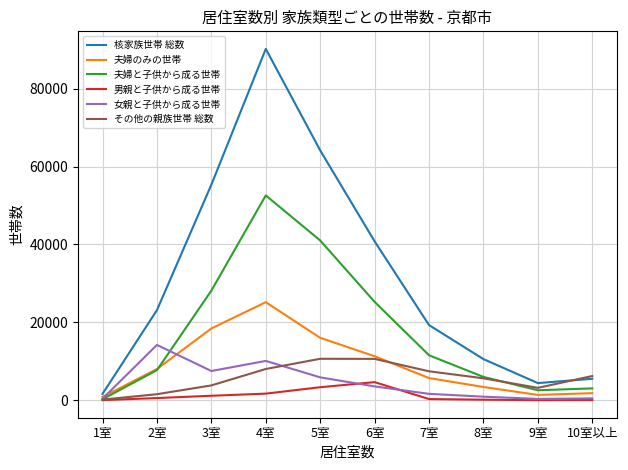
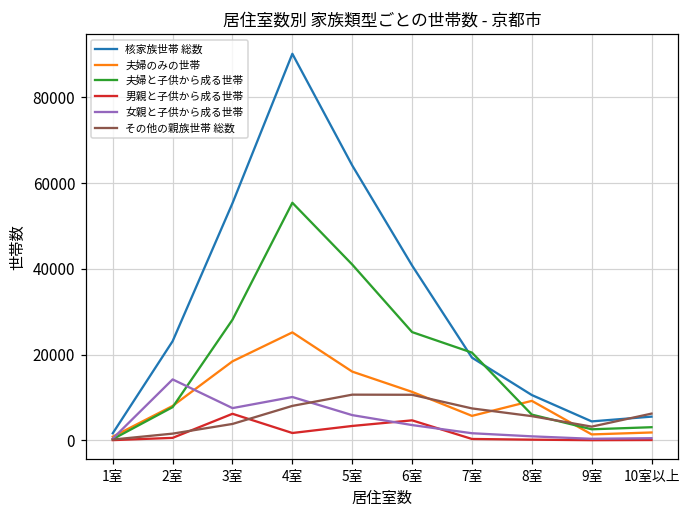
  {
    "核家族世帯 総数": {
      "1室": 2000,
      "2室": 23000,
      "3室": 55000,
      "4室": 90000,
      "5室": 64000,
      "6室": 41000,
      "7室": 19000,
      "8室": 11000,
      "9室": 4000,
      "10室以上": 6000
    },
    "夫婦のみの世帯": {
      "3室": 18000,
      "4室": 25000,
      "5室": 16000,
      "6室": 11000,
      "7室": 6000,
-     "8室": 3000,
+     "8室": 9000,
      "9室": 1000,
      "10室以上": 2000
    },
    "夫婦と子供から成る世帯": {
      "3室": 28000,
-     "4室": 53000,
+     "4室": 55000,
      "5室": 41000,
      "6室": 25000,
-     "7室": 12000,
+     "7室": 20000,
      "10室以上": 3000
    },
    "男親と子供から成る世帯": {
      "2室": 1000,
-     "3室": 1000,
+     "3室": 6000,
      "4室": 2000,
      "5室": 3000,
      "6室": 5000,
      "7室": 0,
      "8室": 0
    },
    "女親と子供から成る世帯": {
      "2室": 14000,
      "3室": 8000,
      "4室": 10000,
      "5室": 6000,
      "6室": 4000,
      "7室": 2000,
      "8室": 1000
    },
    "その他の親族世帯 総数": {
      "2室": 2000,
      "3室": 4000,
      "4室": 8000,
      "5室": 11000,
      "6室": 11000,
      "7室": 7000,
      "10室以上": 6000
    }
  }
